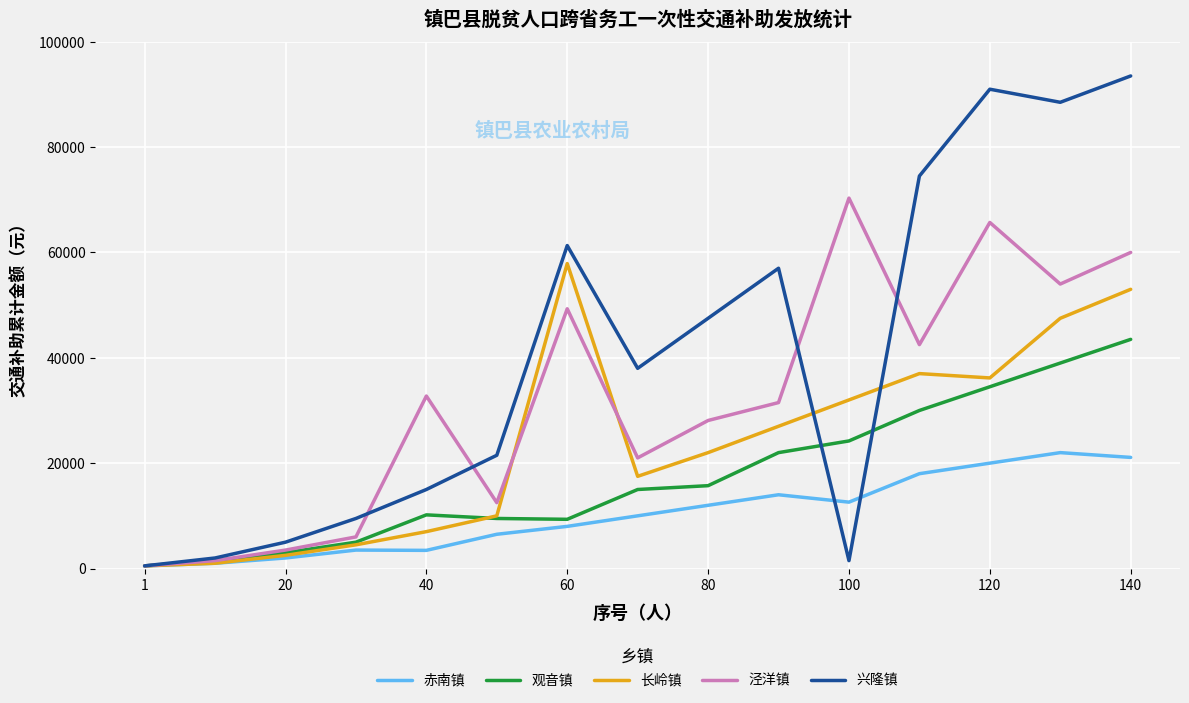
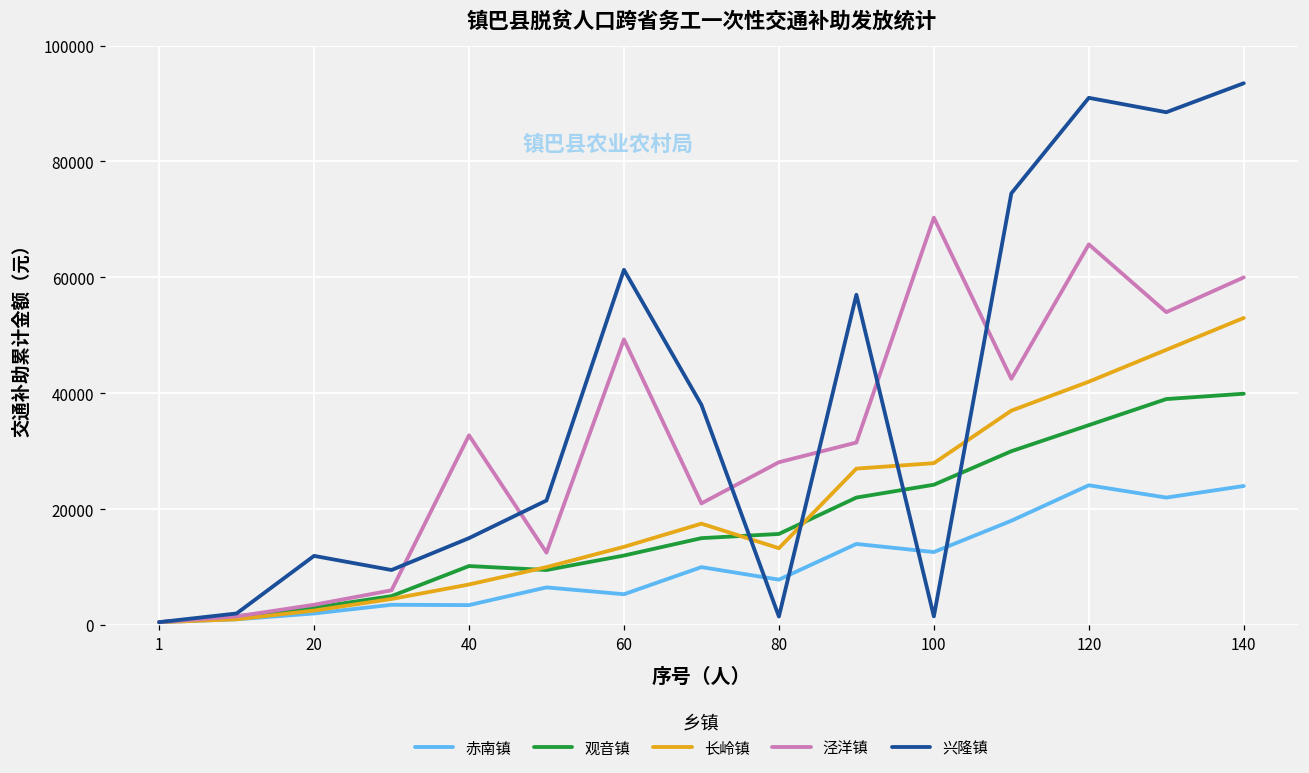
  {
    "赤南镇": {
      "20": 2000,
      "40": 3000,
-     "60": 8000,
-     "80": 12000,
+     "60": 5000,
+     "80": 8000,
      "100": 13000,
-     "120": 20000,
-     "140": 21000
+     "120": 24000,
+     "140": 24000
    },
    "观音镇": {
      "20": 3000,
      "40": 10000,
-     "60": 9000,
+     "60": 12000,
      "80": 16000,
      "100": 24000,
      "120": 35000,
-     "140": 44000
+     "140": 40000
    },
    "长岭镇": {
      "20": 3000,
      "40": 7000,
-     "60": 58000,
-     "80": 22000,
-     "100": 32000,
-     "120": 36000,
+     "60": 14000,
+     "80": 13000,
+     "100": 28000,
+     "120": 42000,
      "140": 53000
    },
    "泾洋镇": {
      "20": 4000,
      "40": 33000,
      "60": 49000,
      "80": 28000,
      "100": 70000,
      "120": 66000,
      "140": 60000
    },
    "兴隆镇": {
-     "20": 5000,
+     "20": 12000,
      "40": 15000,
      "60": 61000,
-     "80": 48000,
+     "80": 1000,
      "100": 1000,
      "120": 91000,
      "140": 94000
    }
  }
